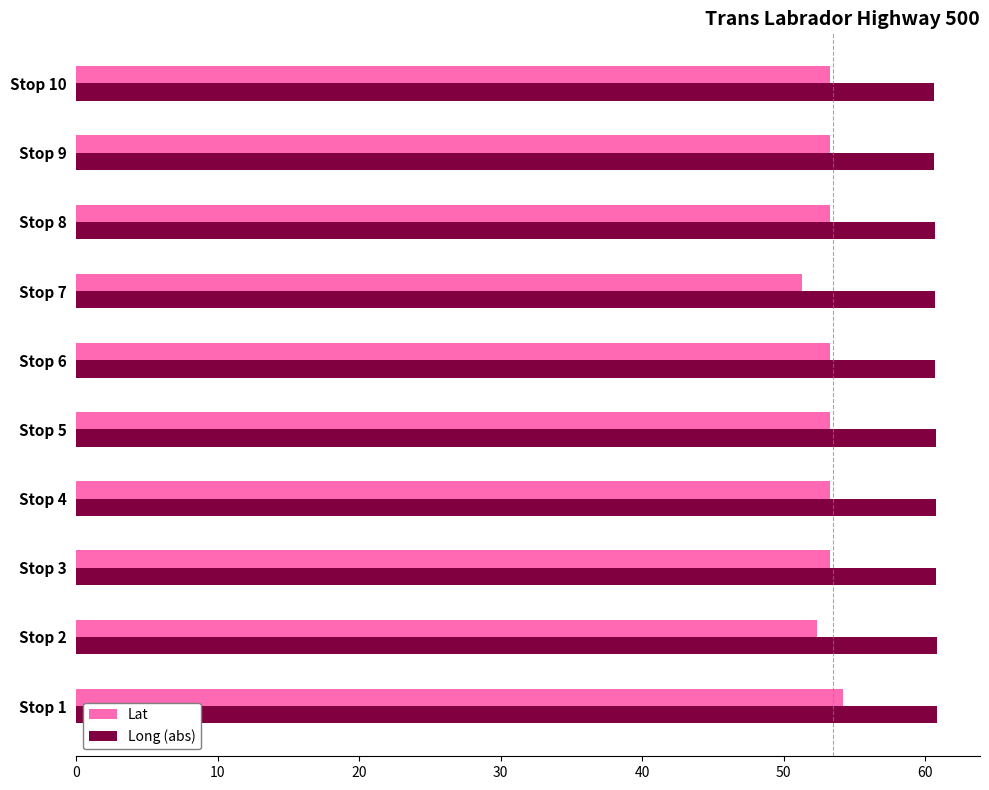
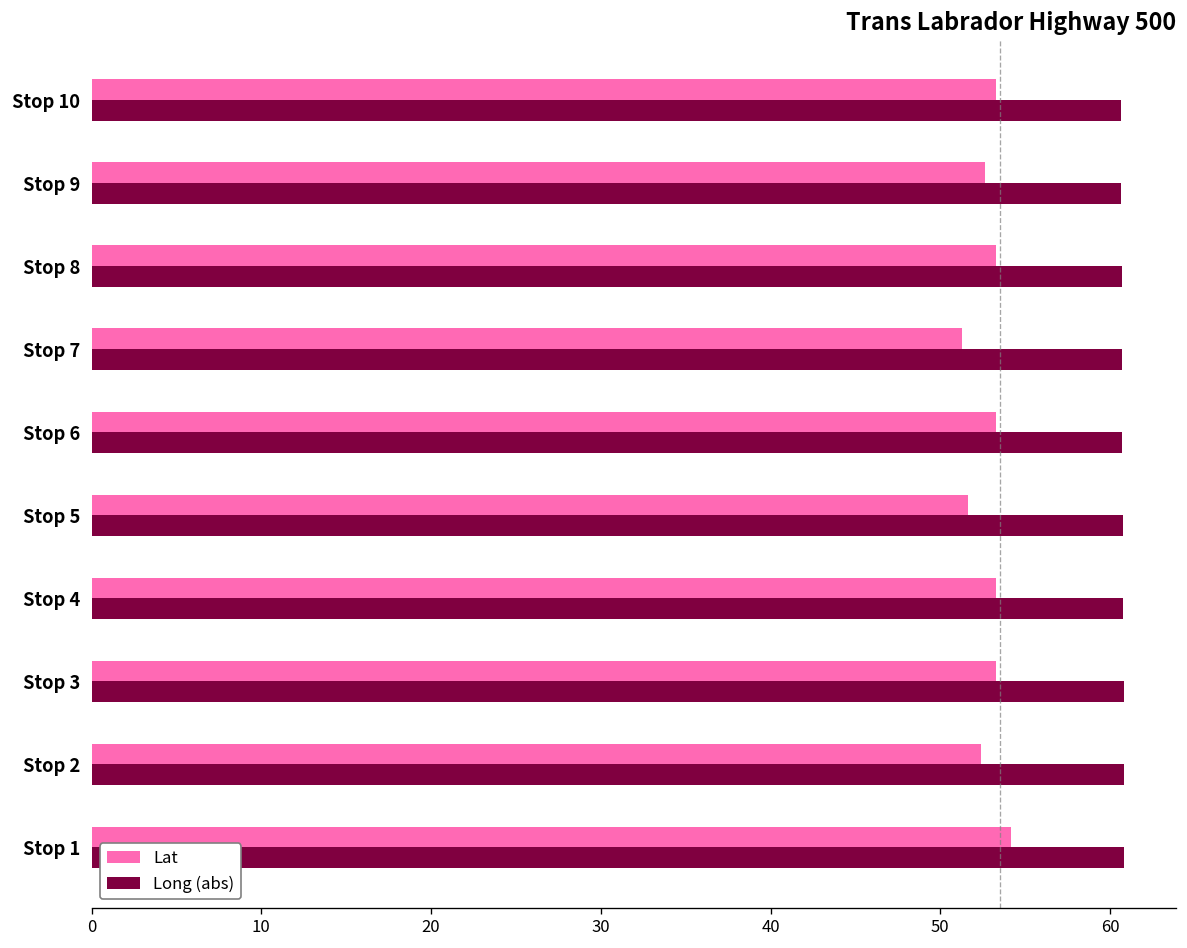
  {
    "Lat": {
      "Stop 10": 53.3,
-     "Stop 9": 53.3,
+     "Stop 9": 52.6,
      "Stop 8": 53.3,
      "Stop 7": 51.3,
      "Stop 6": 53.3,
-     "Stop 5": 53.3,
+     "Stop 5": 51.6,
      "Stop 4": 53.3,
      "Stop 3": 53.3,
      "Stop 2": 52.4,
      "Stop 1": 54.2
    },
    "Long (abs)": {
      "Stop 10": 60.6,
      "Stop 9": 60.7,
      "Stop 8": 60.7,
      "Stop 7": 60.7,
      "Stop 6": 60.7,
      "Stop 5": 60.8,
      "Stop 4": 60.8,
      "Stop 3": 60.8,
      "Stop 2": 60.8,
      "Stop 1": 60.8
    }
  }
